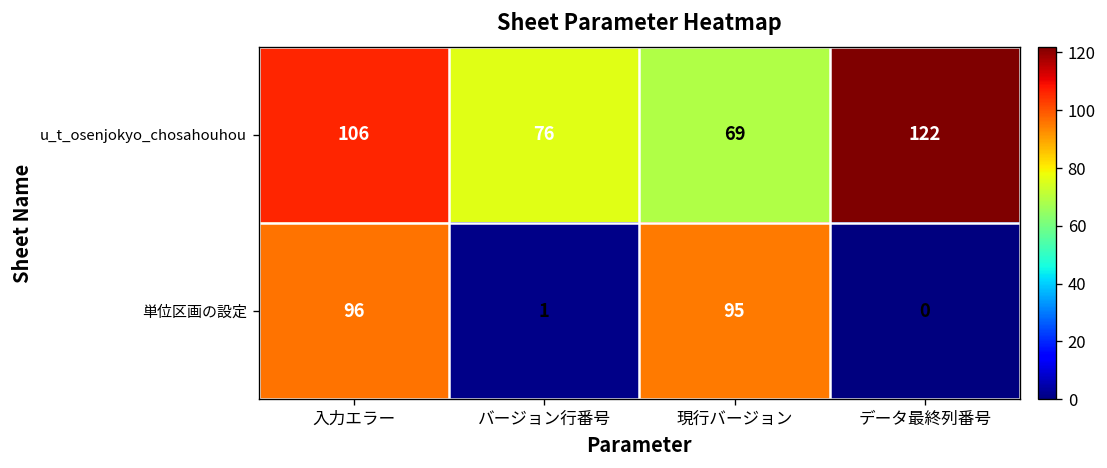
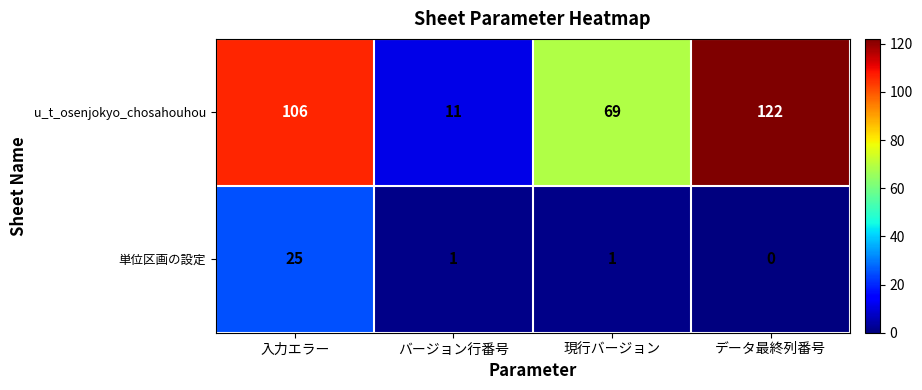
  {
    "u_t_osenjokyo_chosahouhou": {
      "入力エラー": 106,
-     "バージョン行番号": 76,
+     "バージョン行番号": 11,
      "現行バージョン": 69,
      "データ最終列番号": 122
    },
    "単位区画の設定": {
-     "入力エラー": 96,
+     "入力エラー": 25,
      "バージョン行番号": 1,
-     "現行バージョン": 95,
+     "現行バージョン": 1,
      "データ最終列番号": 0
    }
  }
